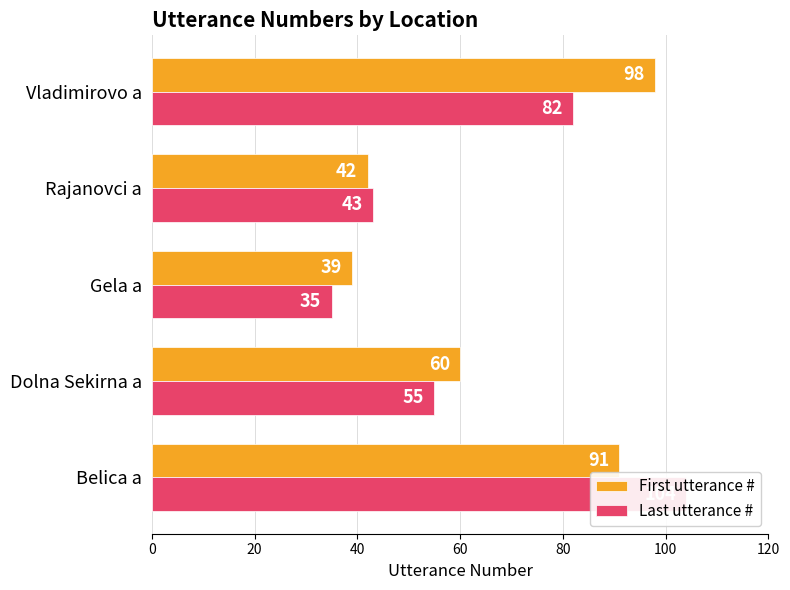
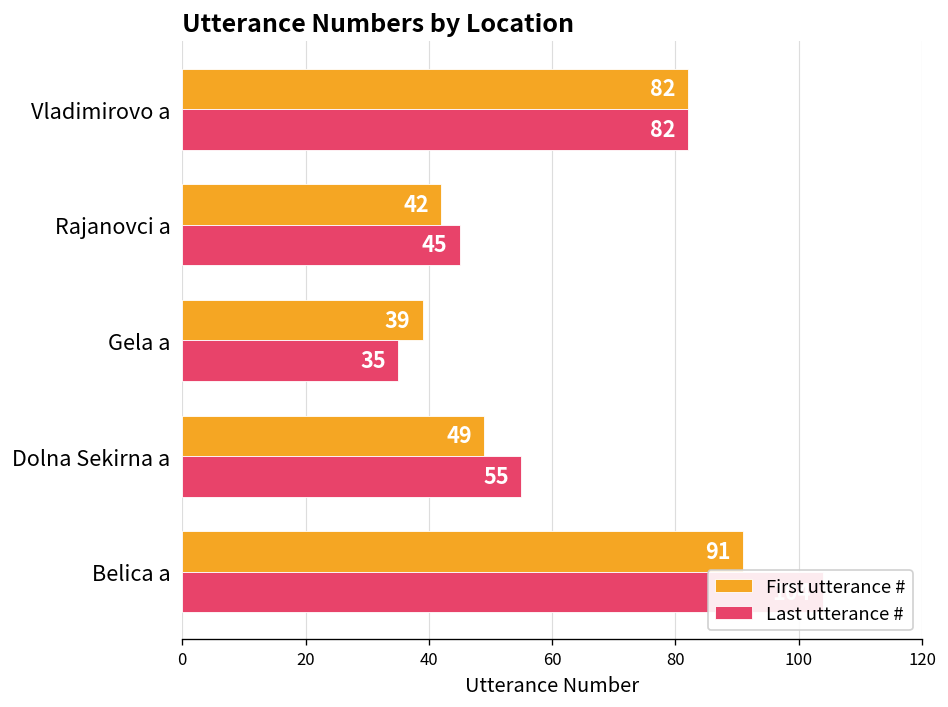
  {
    "First utterance #": {
-     "Vladimirovo a": 98,
+     "Vladimirovo a": 82,
      "Rajanovci a": 42,
      "Gela a": 39,
-     "Dolna Sekirna a": 60,
+     "Dolna Sekirna a": 49,
      "Belica a": 91
    },
    "Last utterance #": {
      "Vladimirovo a": 82,
-     "Rajanovci a": 43,
+     "Rajanovci a": 45,
      "Gela a": 35,
      "Dolna Sekirna a": 55
    }
  }
